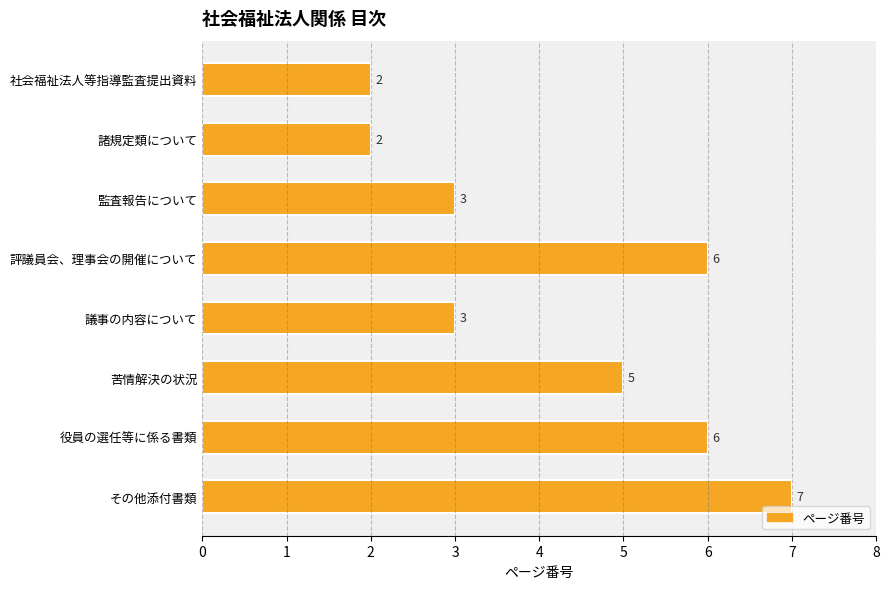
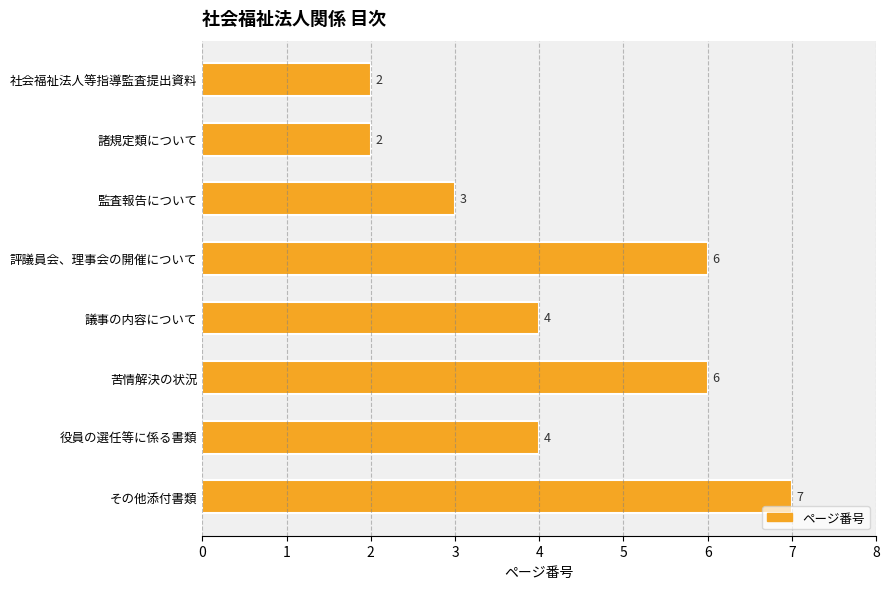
  {
    "社会福祉法人等指導監査提出資料": 2,
    "諸規定類について": 2,
    "監査報告について": 3,
    "評議員会、理事会の開催について": 6,
-   "議事の内容について": 3,
-   "苦情解決の状況": 5,
-   "役員の選任等に係る書類": 6,
+   "議事の内容について": 4,
+   "苦情解決の状況": 6,
+   "役員の選任等に係る書類": 4,
    "その他添付書類": 7
  }
